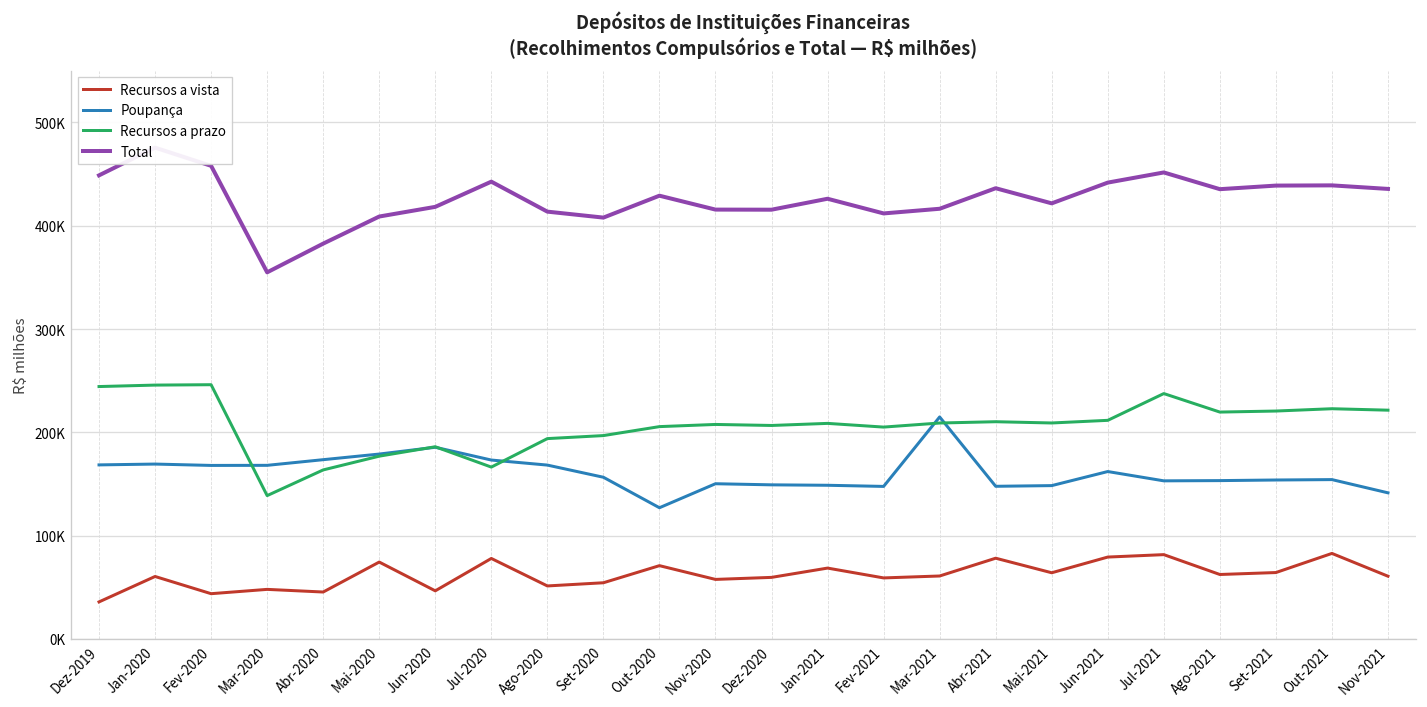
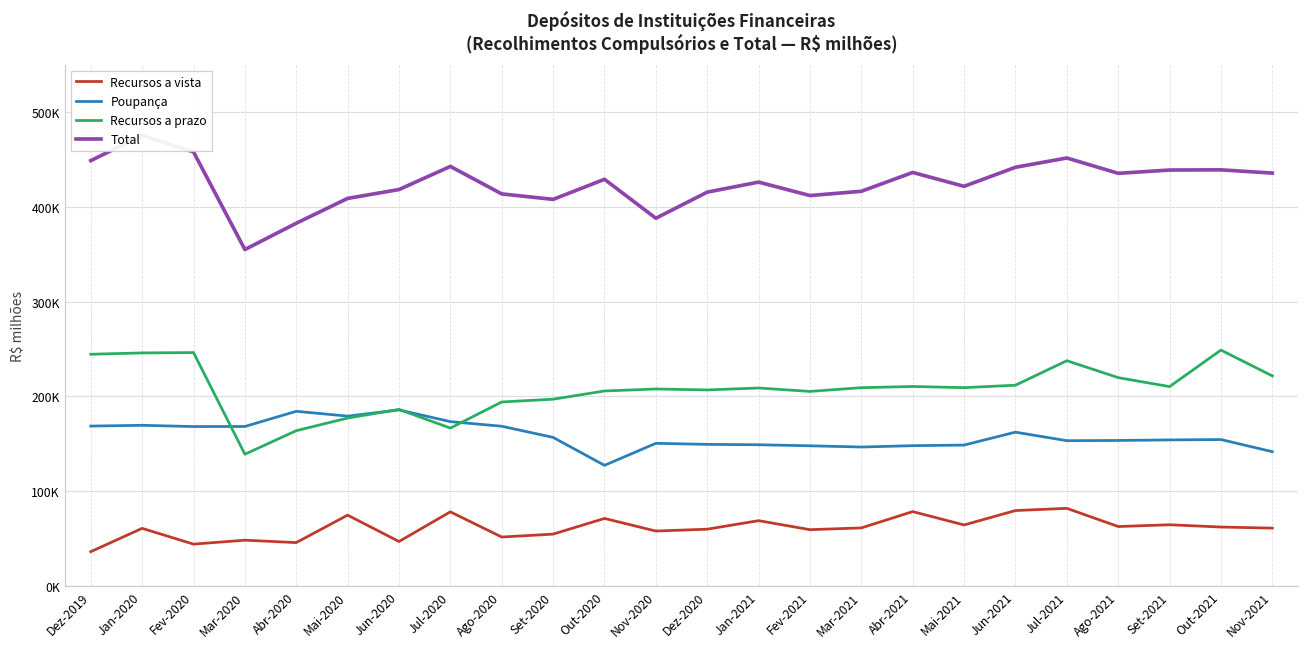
  {
    "Recursos a vista": {
      "Dez-2019": 40000,
      "Jan-2020": 60000,
      "Fev-2020": 40000,
      "Mar-2020": 50000,
      "Abr-2020": 50000,
      "Mai-2020": 70000,
      "Jun-2020": 50000,
      "Jul-2020": 80000,
      "Ago-2020": 50000,
      "Set-2020": 50000,
      "Out-2020": 70000,
      "Nov-2020": 60000,
      "Dez-2020": 60000,
      "Jan-2021": 70000,
      "Fev-2021": 60000,
      "Mar-2021": 60000,
      "Abr-2021": 80000,
      "Mai-2021": 60000,
      "Jun-2021": 80000,
      "Jul-2021": 80000,
      "Ago-2021": 60000,
      "Set-2021": 60000,
-     "Out-2021": 80000,
+     "Out-2021": 60000,
      "Nov-2021": 60000
    },
    "Poupança": {
      "Dez-2019": 170000,
      "Jan-2020": 170000,
      "Fev-2020": 170000,
      "Mar-2020": 170000,
-     "Abr-2020": 170000,
+     "Abr-2020": 180000,
      "Jul-2020": 170000,
      "Ago-2020": 170000,
      "Set-2020": 160000,
      "Out-2020": 130000,
      "Nov-2020": 150000,
      "Dez-2020": 150000,
      "Jan-2021": 150000,
      "Fev-2021": 150000,
-     "Mar-2021": 210000,
+     "Mar-2021": 150000,
      "Abr-2021": 150000,
      "Mai-2021": 150000,
      "Jun-2021": 160000,
      "Jul-2021": 150000,
      "Ago-2021": 150000,
      "Set-2021": 150000,
      "Out-2021": 150000,
      "Nov-2021": 140000
    },
    "Recursos a prazo": {
      "Dez-2019": 240000,
      "Jan-2020": 250000,
      "Fev-2020": 250000,
      "Mar-2020": 140000,
      "Abr-2020": 160000,
      "Jul-2020": 170000,
      "Ago-2020": 190000,
      "Set-2020": 200000,
      "Out-2020": 210000,
      "Nov-2020": 210000,
      "Dez-2020": 210000,
      "Jan-2021": 210000,
      "Fev-2021": 210000,
      "Mar-2021": 210000,
      "Abr-2021": 210000,
      "Mai-2021": 210000,
      "Jun-2021": 210000,
      "Jul-2021": 240000,
      "Ago-2021": 220000,
-     "Set-2021": 220000,
-     "Out-2021": 220000,
+     "Set-2021": 210000,
+     "Out-2021": 250000,
      "Nov-2021": 220000
    },
    "Total": {
      "Dez-2019": 450000,
      "Fev-2020": 460000,
      "Mar-2020": 350000,
      "Abr-2020": 380000,
      "Mai-2020": 410000,
      "Jun-2020": 420000,
      "Jul-2020": 440000,
      "Ago-2020": 410000,
      "Set-2020": 410000,
      "Out-2020": 430000,
-     "Nov-2020": 420000,
+     "Nov-2020": 390000,
      "Dez-2020": 420000,
      "Jan-2021": 430000,
      "Fev-2021": 410000,
      "Mar-2021": 420000,
      "Abr-2021": 440000,
      "Mai-2021": 420000,
      "Jun-2021": 440000,
      "Jul-2021": 450000,
      "Ago-2021": 440000,
      "Set-2021": 440000,
      "Out-2021": 440000,
      "Nov-2021": 440000
    }
  }
